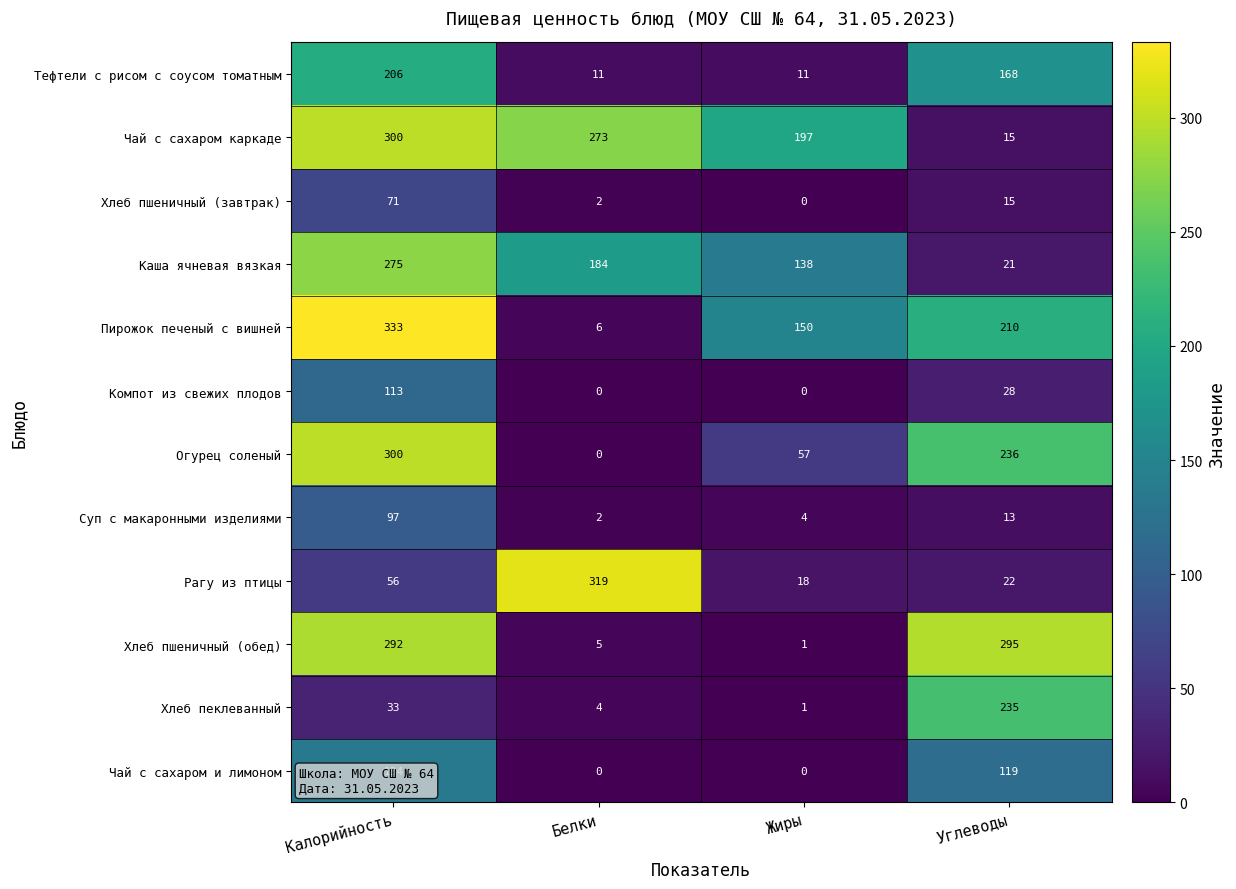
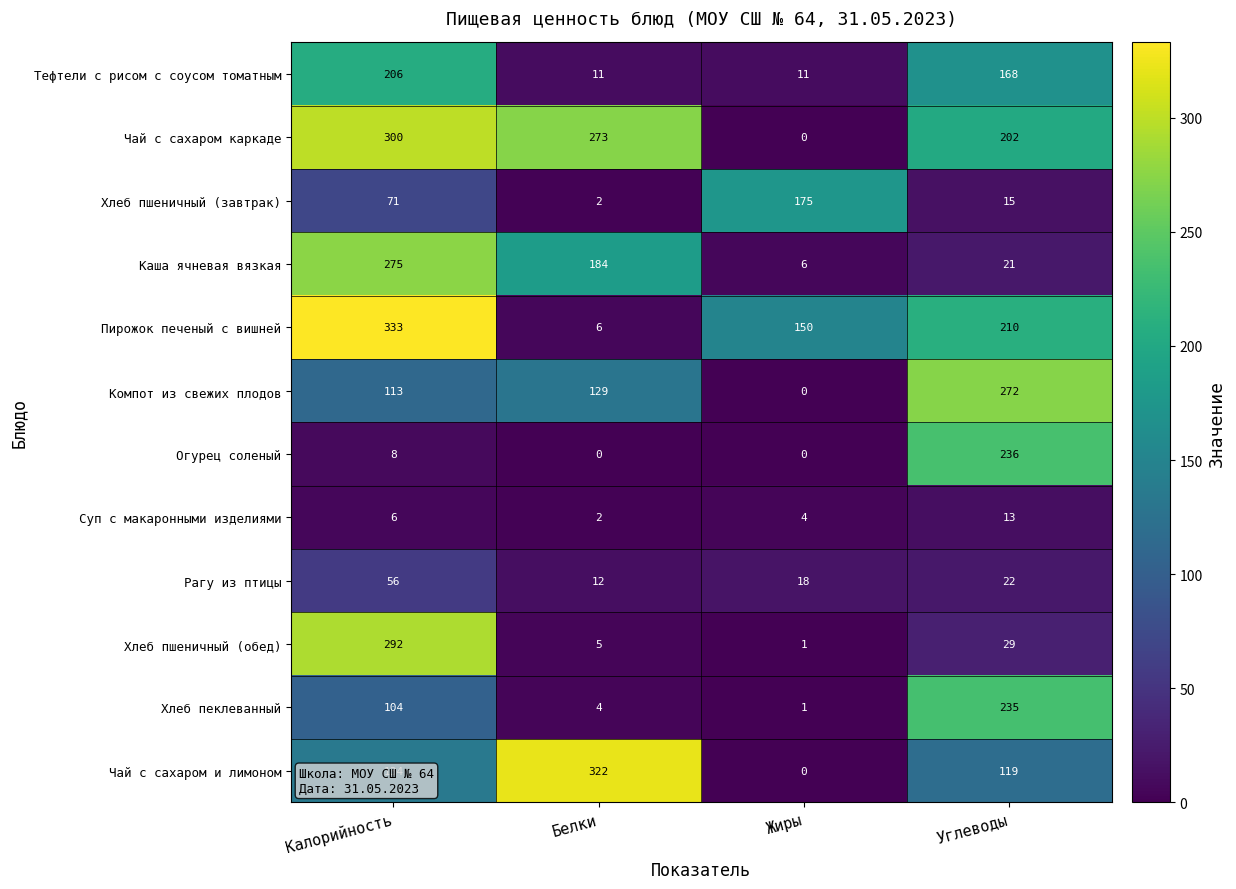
  {
    "Тефтели с рисом с соусом томатным": {
      "Калорийность": 206,
      "Белки": 11,
      "Жиры": 11,
      "Углеводы": 168
    },
    "Чай с сахаром каркаде": {
      "Калорийность": 300,
      "Белки": 273,
-     "Жиры": 197,
-     "Углеводы": 15
+     "Жиры": 0,
+     "Углеводы": 202
    },
    "Хлеб пшеничный (завтрак)": {
      "Калорийность": 71,
      "Белки": 2,
-     "Жиры": 0,
+     "Жиры": 175,
      "Углеводы": 15
    },
    "Каша ячневая вязкая": {
      "Калорийность": 275,
      "Белки": 184,
-     "Жиры": 138,
+     "Жиры": 6,
      "Углеводы": 21
    },
    "Пирожок печеный с вишней": {
      "Калорийность": 333,
      "Белки": 6,
      "Жиры": 150,
      "Углеводы": 210
    },
    "Компот из свежих плодов": {
      "Калорийность": 113,
-     "Белки": 0,
+     "Белки": 129,
      "Жиры": 0,
-     "Углеводы": 28
+     "Углеводы": 272
    },
    "Огурец соленый": {
-     "Калорийность": 300,
+     "Калорийность": 8,
      "Белки": 0,
-     "Жиры": 57,
+     "Жиры": 0,
      "Углеводы": 236
    },
    "Суп с макаронными изделиями": {
-     "Калорийность": 97,
+     "Калорийность": 6,
      "Белки": 2,
      "Жиры": 4,
      "Углеводы": 13
    },
    "Рагу из птицы": {
      "Калорийность": 56,
-     "Белки": 319,
+     "Белки": 12,
      "Жиры": 18,
      "Углеводы": 22
    },
    "Хлеб пшеничный (обед)": {
      "Калорийность": 292,
      "Белки": 5,
      "Жиры": 1,
-     "Углеводы": 295
+     "Углеводы": 29
    },
    "Хлеб пеклеванный": {
-     "Калорийность": 33,
+     "Калорийность": 104,
      "Белки": 4,
      "Жиры": 1,
      "Углеводы": 235
    },
    "Чай с сахаром и лимоном": {
-     "Белки": 0,
+     "Белки": 322,
      "Жиры": 0,
      "Углеводы": 119
    }
  }
